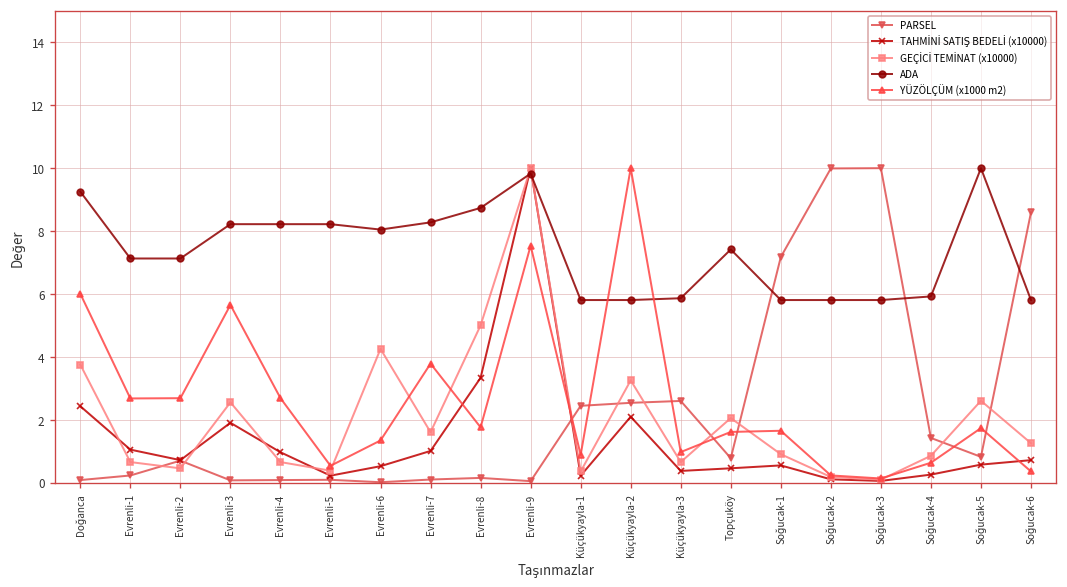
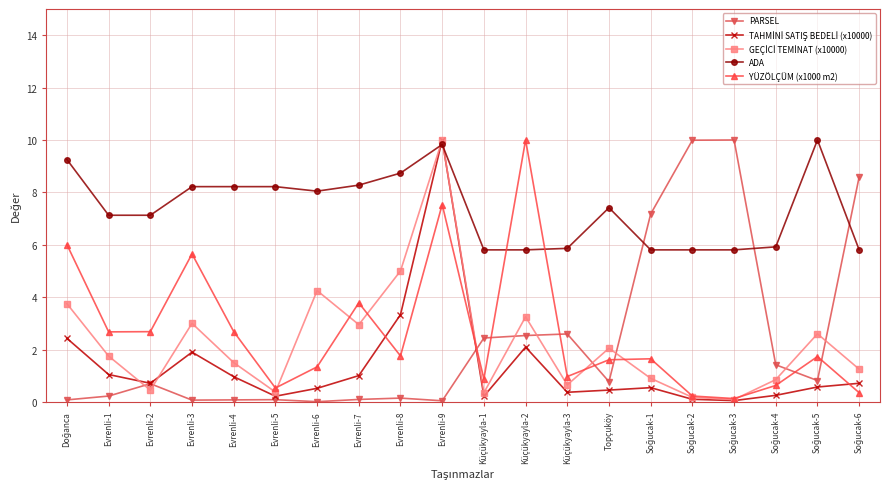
  {
    "GEÇİCİ TEMİNAT (x10000)": {
      "Doğanca": 3.8,
-     "Evrenli-1": 0.7,
+     "Evrenli-1": 1.8,
      "Evrenli-2": 0.4,
-     "Evrenli-3": 2.6,
-     "Evrenli-4": 0.7,
+     "Evrenli-3": 3.0,
+     "Evrenli-4": 1.5,
      "Evrenli-5": 0.4,
      "Evrenli-6": 4.3,
-     "Evrenli-7": 1.6,
+     "Evrenli-7": 3.0,
      "Evrenli-8": 5.0,
      "Küçükyayla-1": 0.4,
      "Küçükyayla-2": 3.3,
      "Küçükyayla-3": 0.7,
      "Topçuköy": 2.1,
      "Soğucak-1": 0.9,
      "Soğucak-4": 0.8,
      "Soğucak-5": 2.6,
      "Soğucak-6": 1.3
    }
  }
